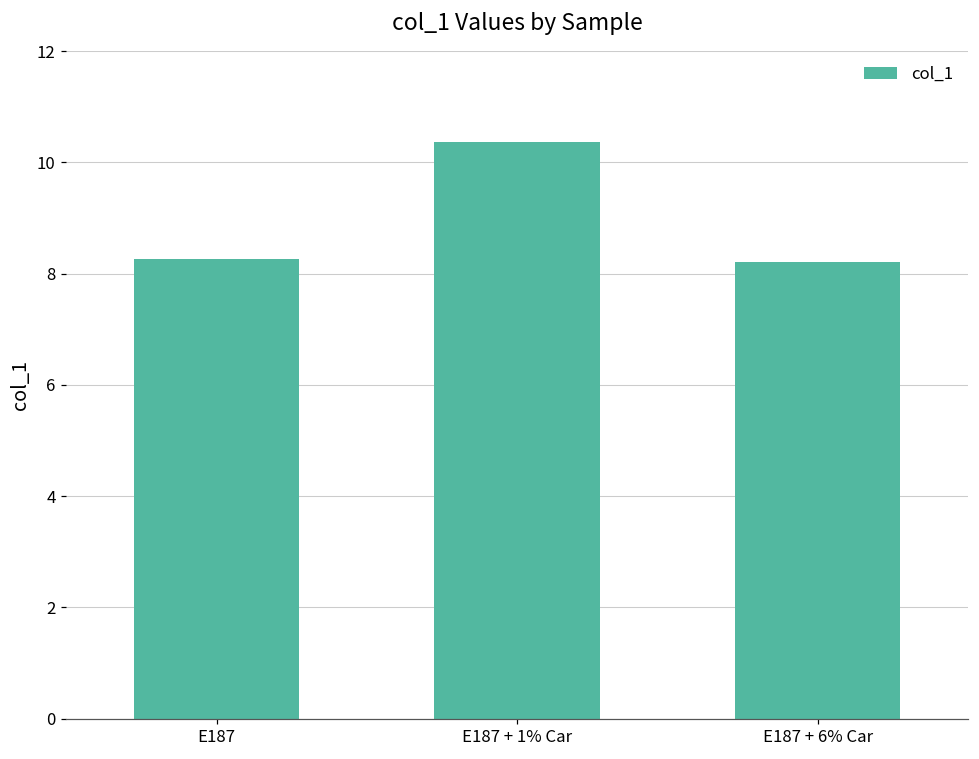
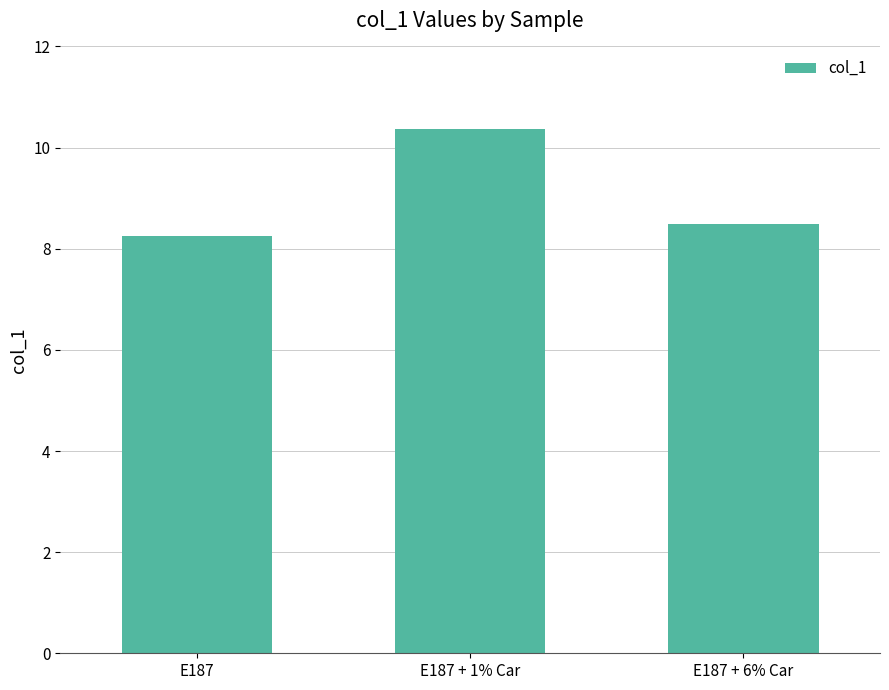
  {
    "E187": 8.3,
    "E187 + 1% Car": 10.4,
-   "E187 + 6% Car": 8.2
+   "E187 + 6% Car": 8.5
  }
